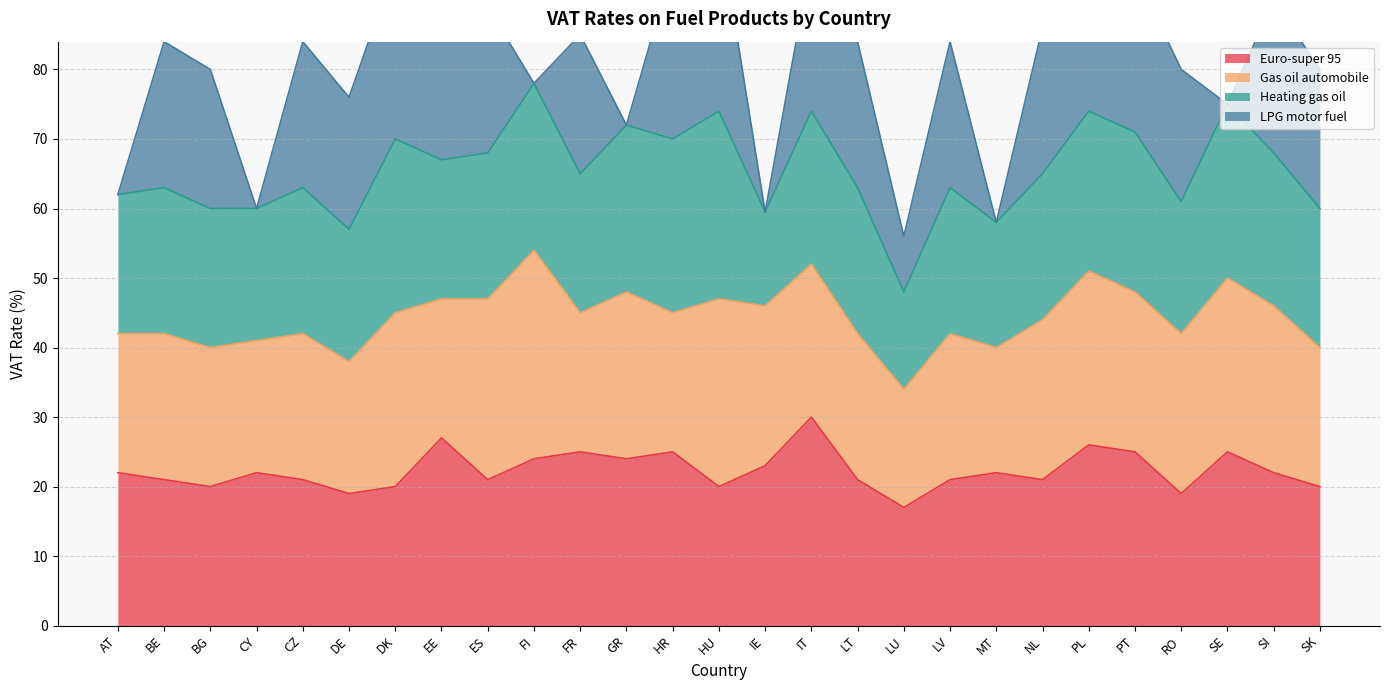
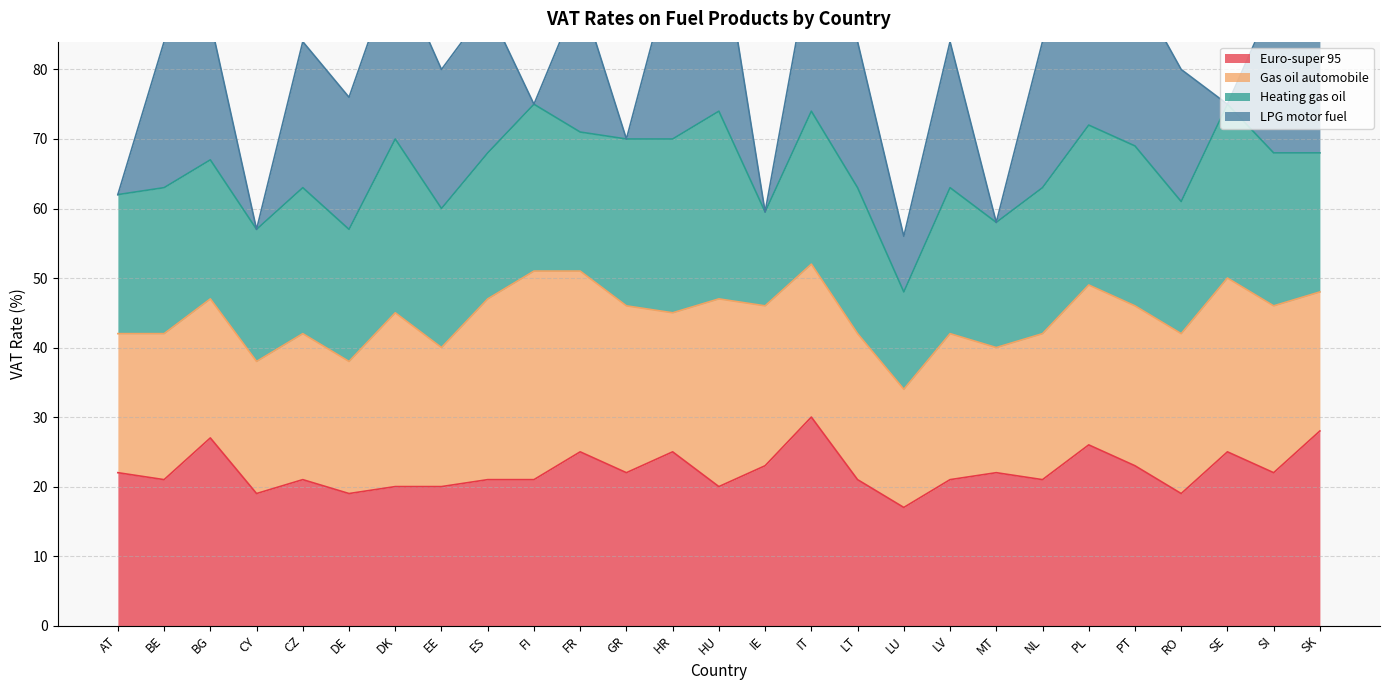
  {
    "Euro-super 95": {
      "AT": 22,
      "BE": 21,
-     "BG": 20,
-     "CY": 22,
+     "BG": 27,
+     "CY": 19,
      "CZ": 21,
      "DE": 19,
      "DK": 20,
-     "EE": 27,
+     "EE": 20,
      "ES": 21,
-     "FI": 24,
+     "FI": 21,
      "FR": 25,
-     "GR": 24,
+     "GR": 22,
      "HR": 25,
      "HU": 20,
      "IE": 23,
      "IT": 30,
      "LT": 21,
      "LU": 17,
      "LV": 21,
      "MT": 22,
      "NL": 21,
      "PL": 26,
-     "PT": 25,
+     "PT": 23,
      "RO": 19,
      "SE": 25,
      "SI": 22,
-     "SK": 20
+     "SK": 28
    },
    "Gas oil automobile": {
      "AT": 20,
      "BE": 21,
      "BG": 20,
      "CY": 19,
      "CZ": 21,
      "DE": 19,
      "DK": 25,
      "EE": 20,
      "ES": 26,
      "FI": 30,
-     "FR": 20,
+     "FR": 26,
      "GR": 24,
      "HR": 20,
      "HU": 27,
      "IE": 23,
      "IT": 22,
      "LT": 21,
      "LU": 17,
      "LV": 21,
      "MT": 18,
-     "NL": 23,
-     "PL": 25,
+     "NL": 21,
+     "PL": 23,
      "PT": 23,
      "RO": 23,
      "SE": 25,
      "SI": 24,
      "SK": 20
    }
  }
